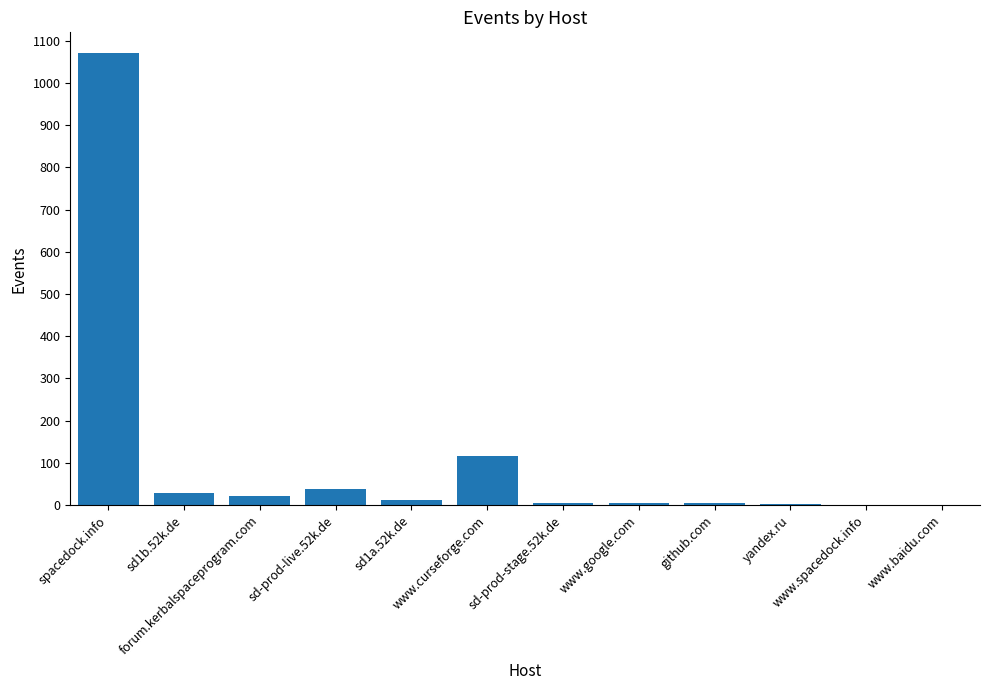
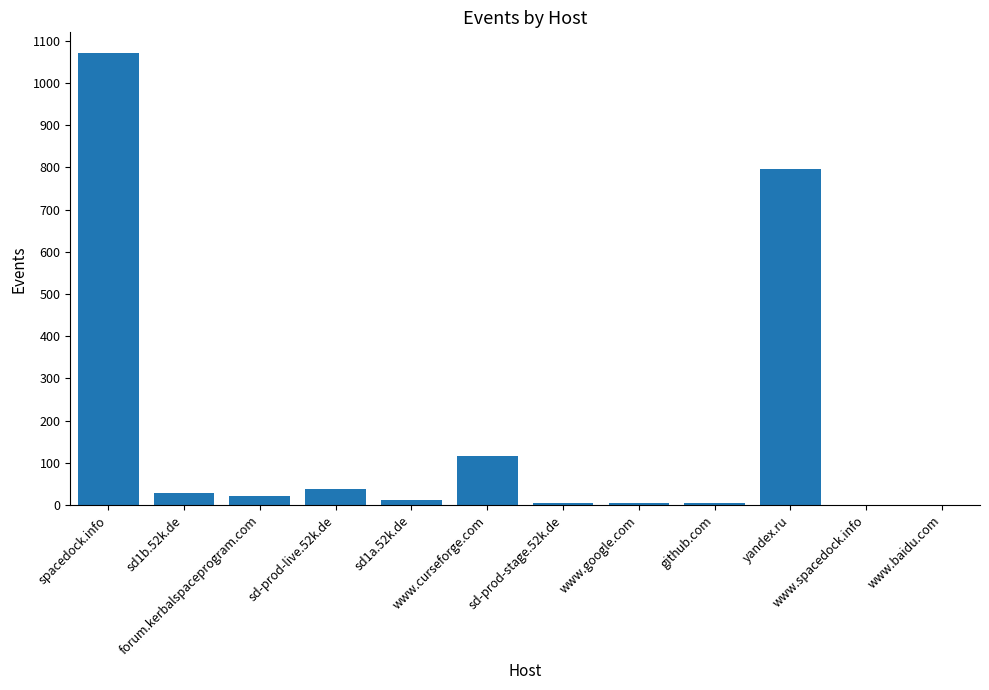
  {
    "spacedock.info": 1070,
    "sd1b.52k.de": 30,
    "forum.kerbalspaceprogram.com": 20,
    "sd-prod-live.52k.de": 40,
    "sd1a.52k.de": 10,
    "www.curseforge.com": 120,
    "sd-prod-stage.52k.de": 10,
    "www.google.com": 10,
-   "yandex.ru": 0
+   "yandex.ru": 800
  }
